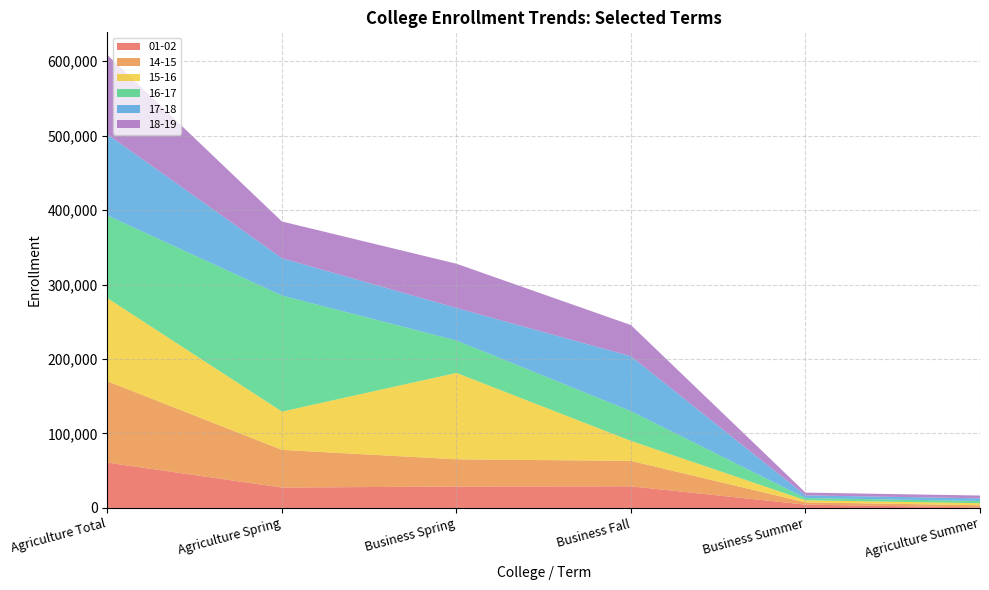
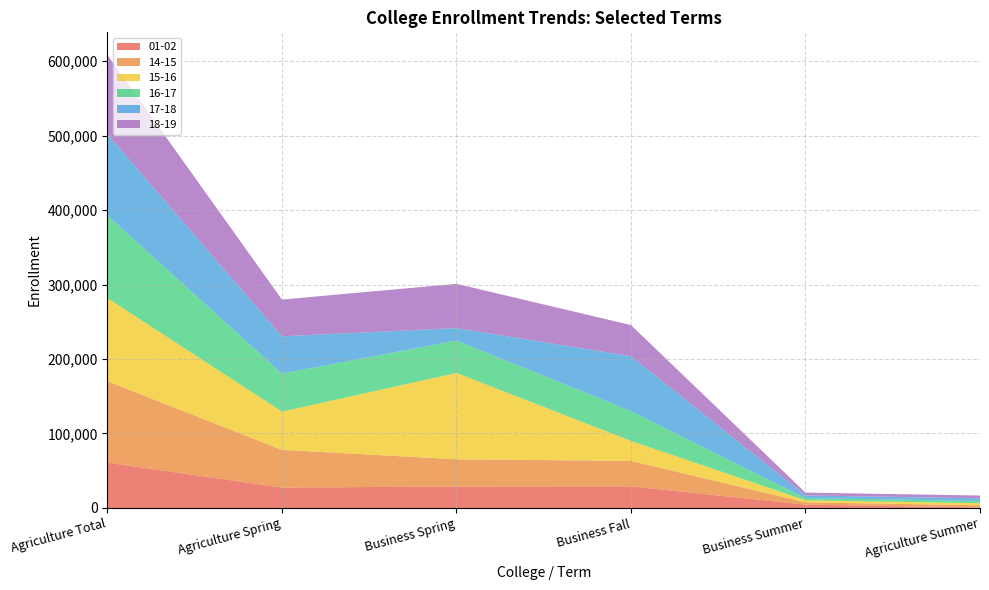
  {
    "15-16": {
      "Agriculture Total": "110,000",
      "Agriculture Spring": "50,000",
      "Business Spring": "120,000",
      "Business Fall": "30,000"
    },
    "16-17": {
      "Agriculture Total": "110,000",
-     "Agriculture Spring": "160,000",
+     "Agriculture Spring": "50,000",
      "Business Spring": "40,000",
      "Business Fall": "40,000"
    },
    "17-18": {
      "Agriculture Total": "110,000",
      "Agriculture Spring": "50,000",
-     "Business Spring": "40,000",
+     "Business Spring": "20,000",
      "Business Fall": "70,000",
      "Business Summer": "0",
      "Agriculture Summer": "0"
    },
    "18-19": {
      "Agriculture Total": "110,000",
      "Agriculture Spring": "50,000",
      "Business Spring": "60,000",
      "Business Fall": "40,000",
      "Business Summer": "0",
      "Agriculture Summer": "0"
    }
  }
